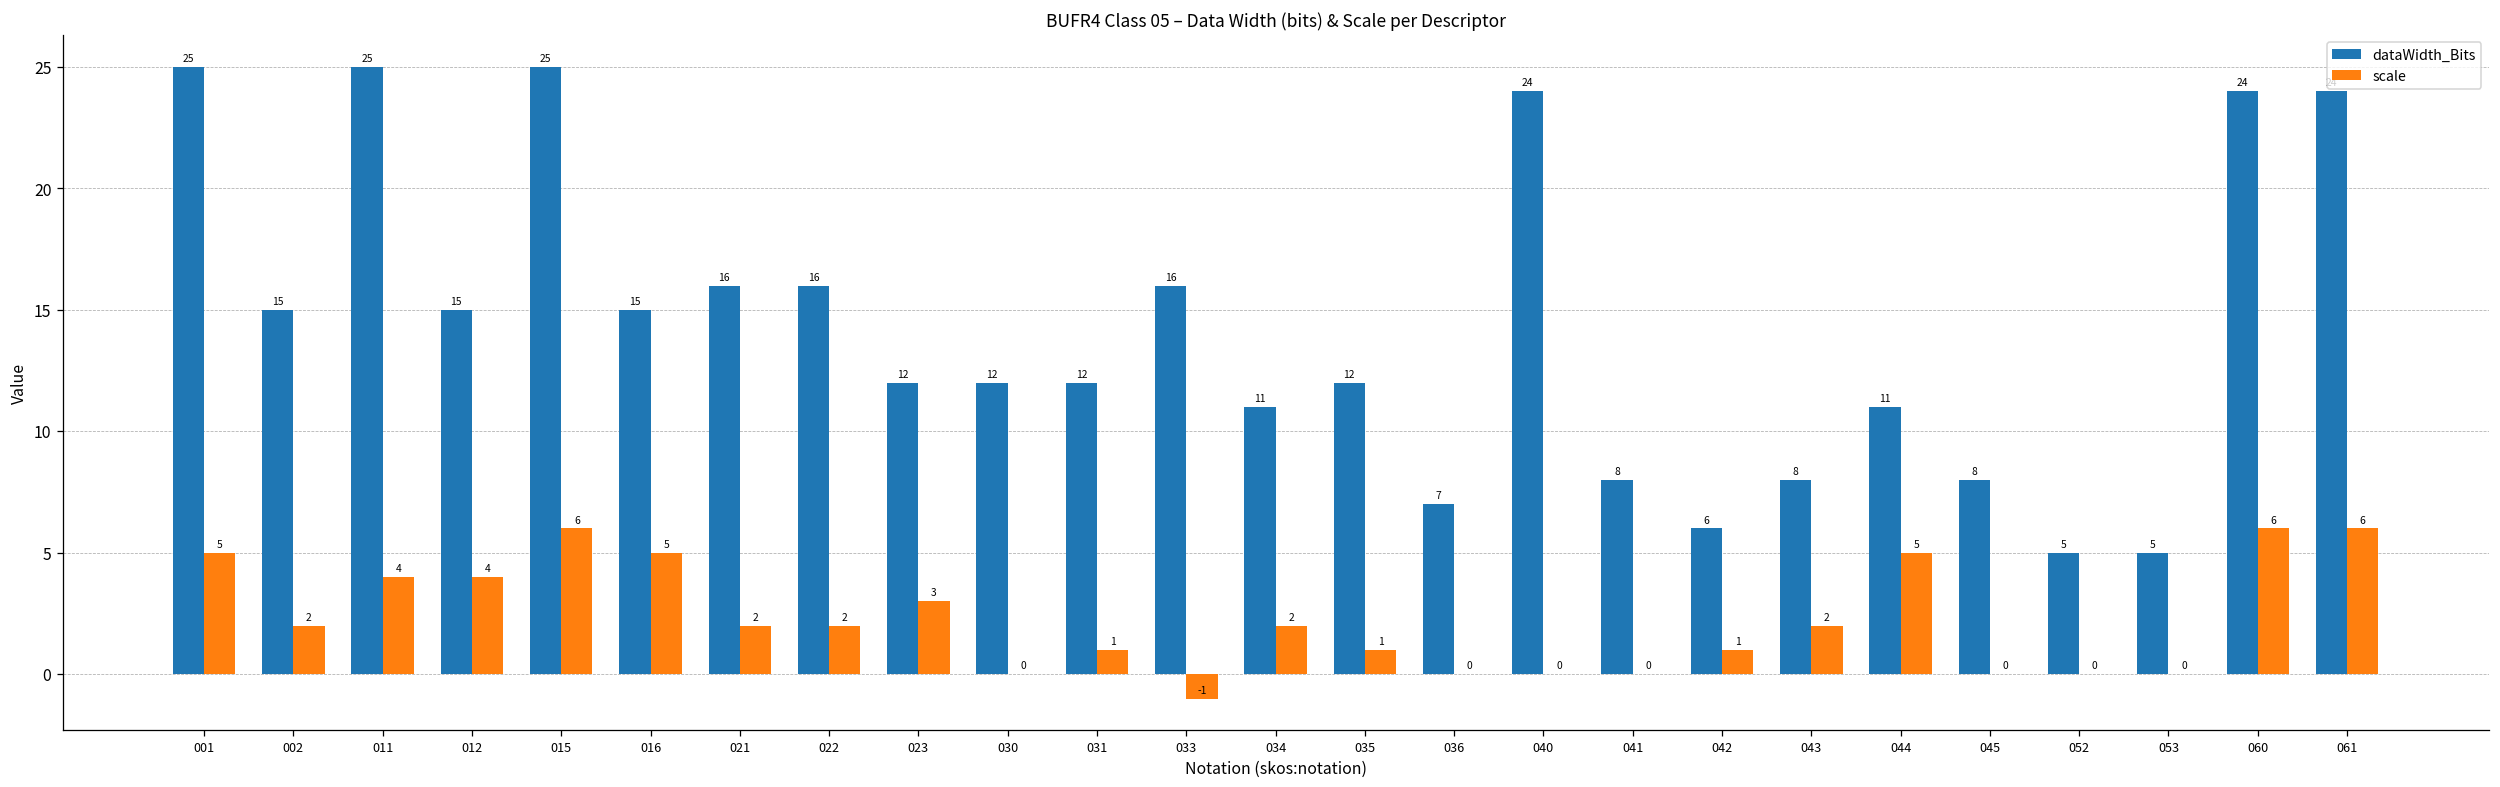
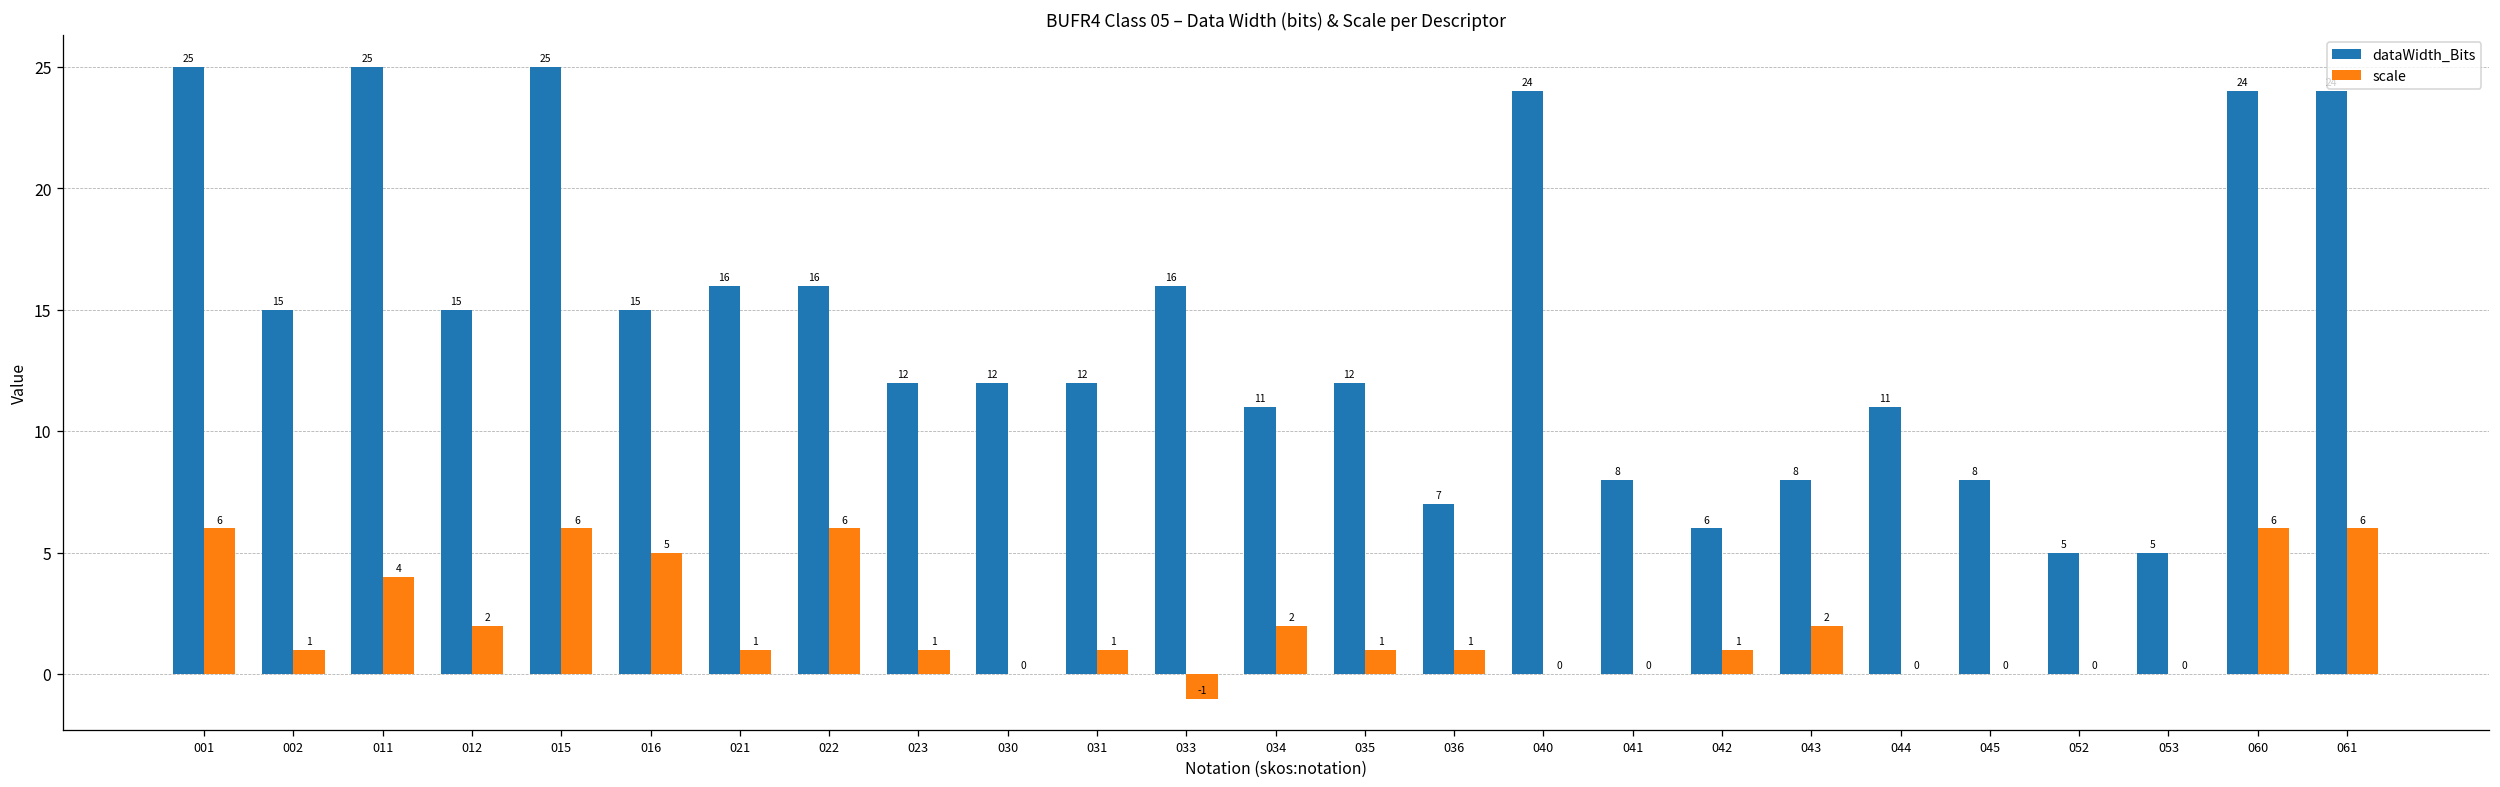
  {
    "dataWidth_Bits": {
      "001": 25,
      "002": 15,
      "011": 25,
      "012": 15,
      "015": 25,
      "016": 15,
      "021": 16,
      "022": 16,
      "023": 12,
      "030": 12,
      "031": 12,
      "033": 16,
      "034": 11,
      "035": 12,
      "036": 7,
      "040": 24,
      "041": 8,
      "042": 6,
      "043": 8,
      "044": 11,
      "045": 8,
      "052": 5,
      "053": 5,
      "060": 24
    },
    "scale": {
-     "001": 5,
-     "002": 2,
+     "001": 6,
+     "002": 1,
      "011": 4,
-     "012": 4,
+     "012": 2,
      "015": 6,
      "016": 5,
-     "021": 2,
-     "022": 2,
-     "023": 3,
+     "021": 1,
+     "022": 6,
+     "023": 1,
      "030": 0,
      "031": 1,
      "033": -1,
      "034": 2,
      "035": 1,
-     "036": 0,
+     "036": 1,
      "040": 0,
      "041": 0,
      "042": 1,
      "043": 2,
-     "044": 5,
+     "044": 0,
      "045": 0,
      "052": 0,
      "053": 0,
      "060": 6,
      "061": 6
    }
  }
